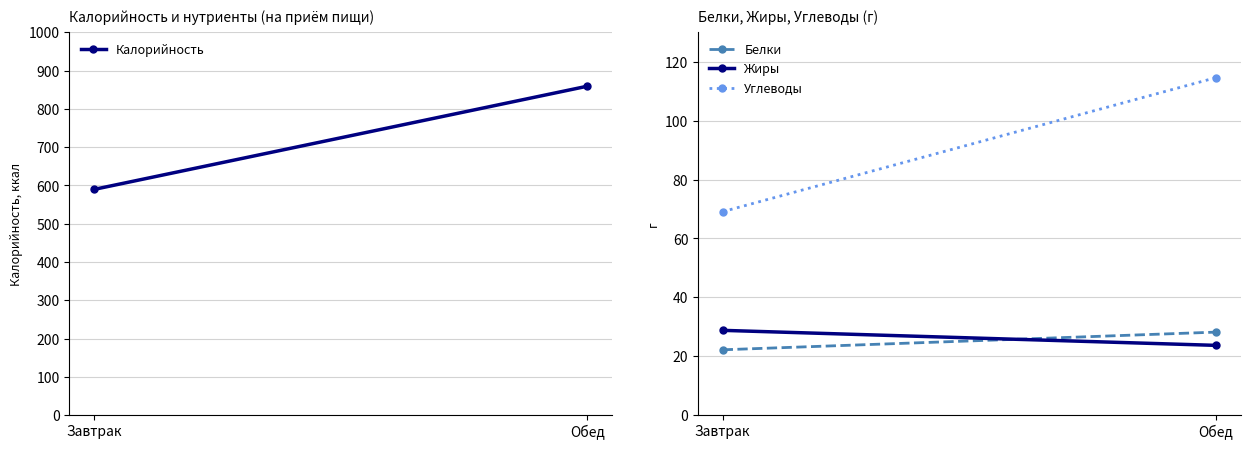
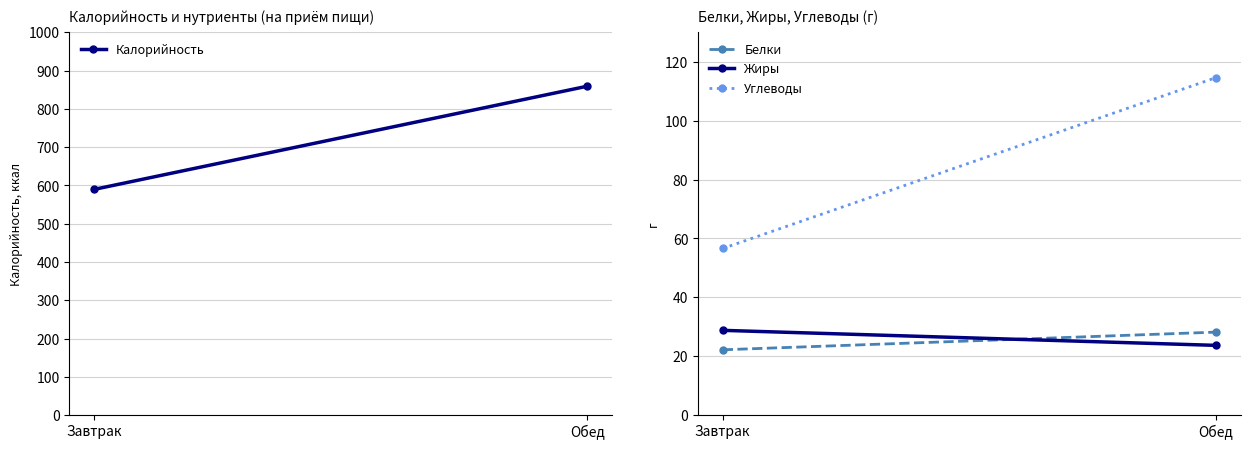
  {
    "Калорийность и нутриенты (на приём пищи)": {
      "Завтрак": 590,
      "Обед": 860
    },
    "Белки, Жиры, Углеводы (г)": {
      "Белки": {
        "Завтрак": 22,
        "Обед": 28
      },
      "Жиры": {
        "Завтрак": 29,
        "Обед": 24
      },
      "Углеводы": {
-       "Завтрак": 69,
+       "Завтрак": 57,
        "Обед": 115
      }
    }
  }
